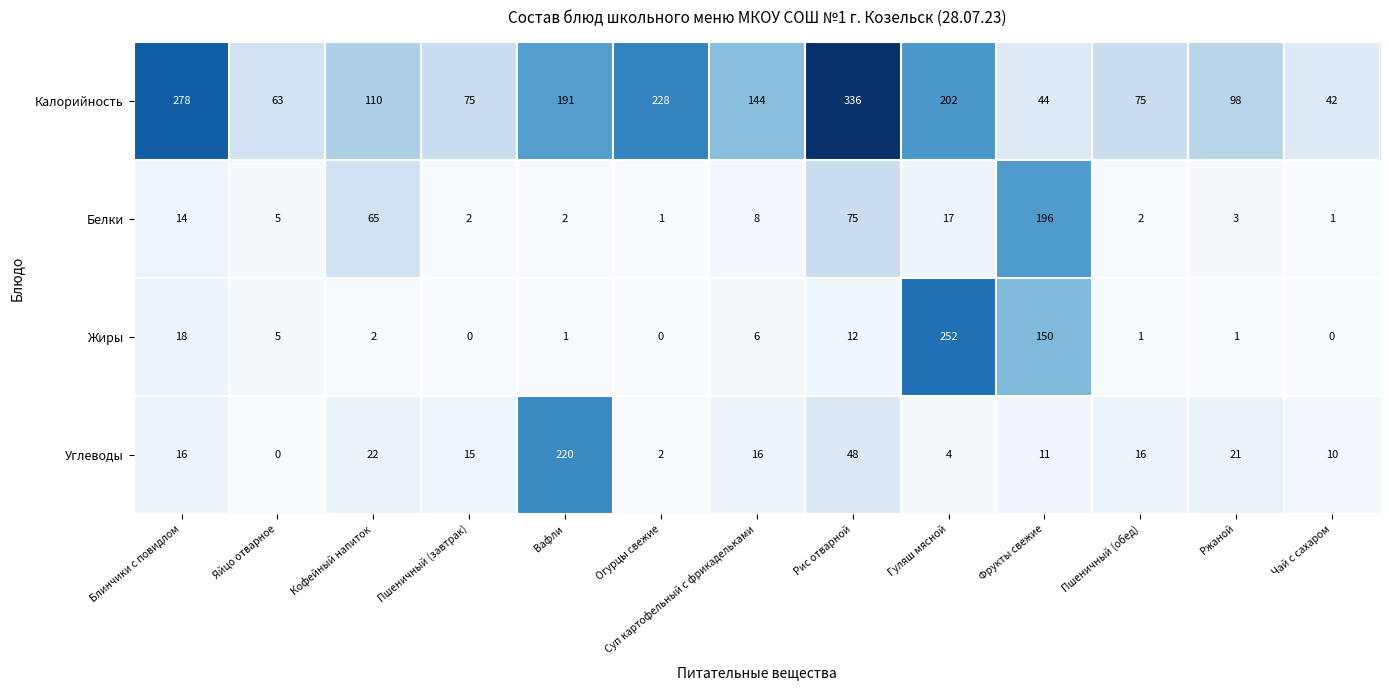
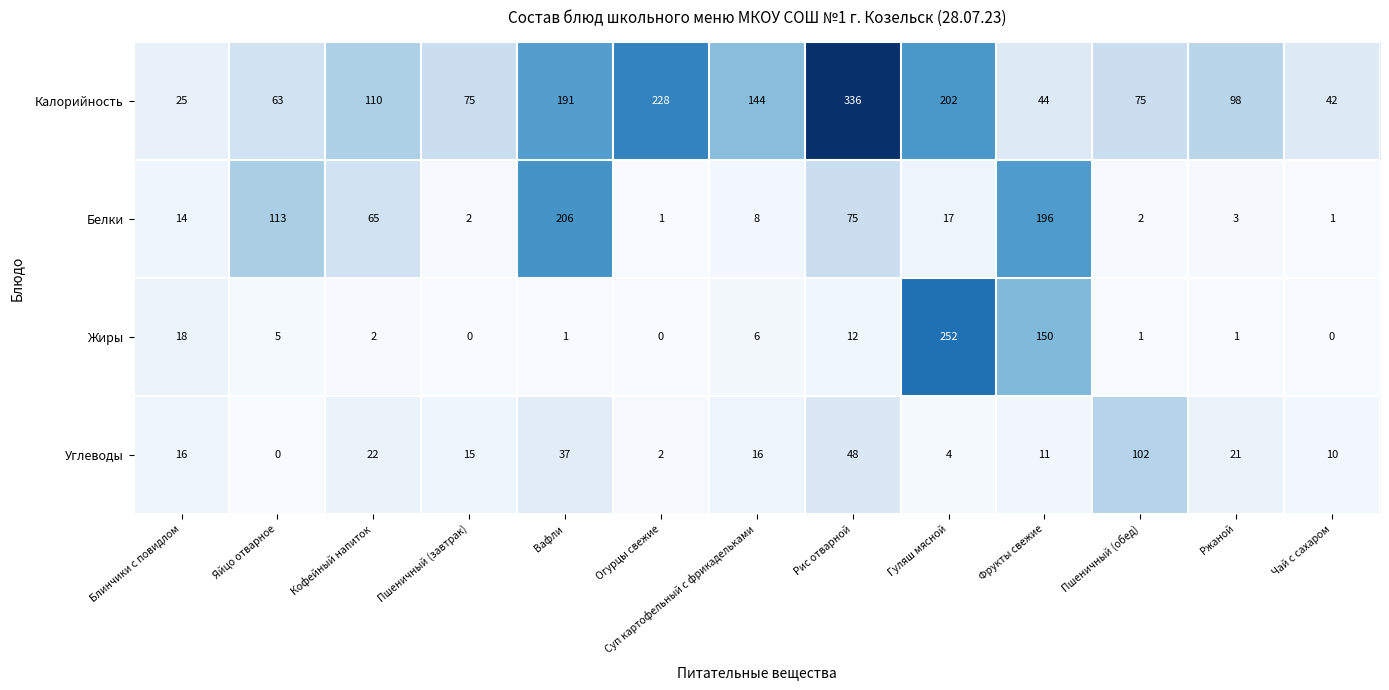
  {
    "Калорийность": {
-     "Блинчики с повидлом": 278,
+     "Блинчики с повидлом": 25,
      "Яйцо отварное": 63,
      "Кофейный напиток": 110,
      "Пшеничный (завтрак)": 75,
      "Вафли": 191,
      "Огурцы свежие": 228,
      "Суп картофельный с фрикадельками": 144,
      "Рис отварной": 336,
      "Гуляш мясной": 202,
      "Фрукты свежие": 44,
      "Пшеничный (обед)": 75,
      "Ржаной": 98,
      "Чай с сахаром": 42
    },
    "Белки": {
      "Блинчики с повидлом": 14,
-     "Яйцо отварное": 5,
+     "Яйцо отварное": 113,
      "Кофейный напиток": 65,
      "Пшеничный (завтрак)": 2,
-     "Вафли": 2,
+     "Вафли": 206,
      "Огурцы свежие": 1,
      "Суп картофельный с фрикадельками": 8,
      "Рис отварной": 75,
      "Гуляш мясной": 17,
      "Фрукты свежие": 196,
      "Пшеничный (обед)": 2,
      "Ржаной": 3,
      "Чай с сахаром": 1
    },
    "Жиры": {
      "Блинчики с повидлом": 18,
      "Яйцо отварное": 5,
      "Кофейный напиток": 2,
      "Пшеничный (завтрак)": 0,
      "Вафли": 1,
      "Огурцы свежие": 0,
      "Суп картофельный с фрикадельками": 6,
      "Рис отварной": 12,
      "Гуляш мясной": 252,
      "Фрукты свежие": 150,
      "Пшеничный (обед)": 1,
      "Ржаной": 1,
      "Чай с сахаром": 0
    },
    "Углеводы": {
      "Блинчики с повидлом": 16,
      "Яйцо отварное": 0,
      "Кофейный напиток": 22,
      "Пшеничный (завтрак)": 15,
-     "Вафли": 220,
+     "Вафли": 37,
      "Огурцы свежие": 2,
      "Суп картофельный с фрикадельками": 16,
      "Рис отварной": 48,
      "Гуляш мясной": 4,
      "Фрукты свежие": 11,
-     "Пшеничный (обед)": 16,
+     "Пшеничный (обед)": 102,
      "Ржаной": 21,
      "Чай с сахаром": 10
    }
  }
